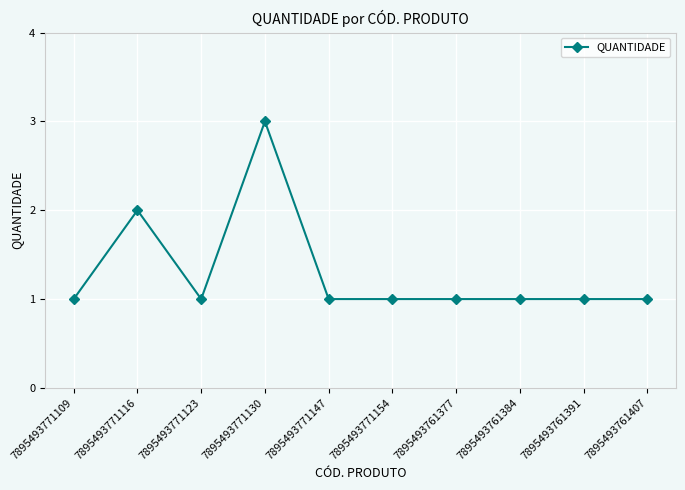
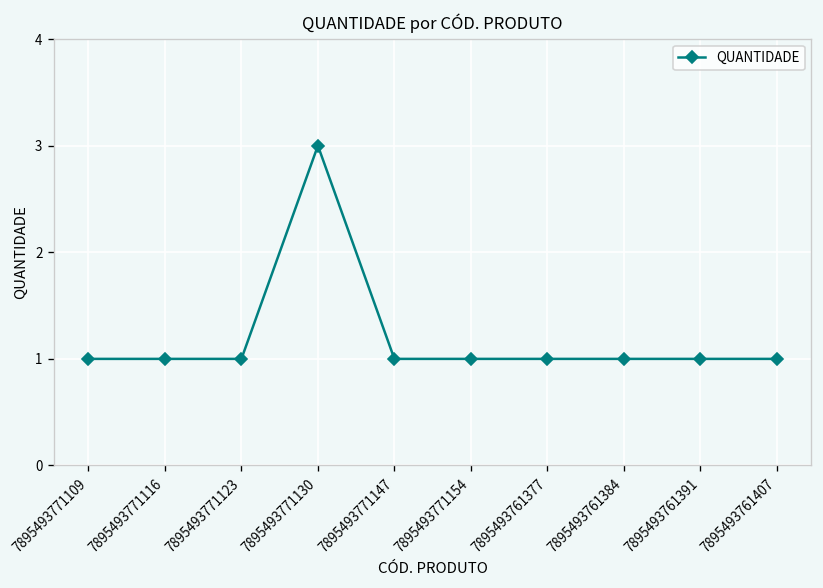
  {
    "7895493771109": 1,
-   "7895493771116": 2,
+   "7895493771116": 1,
    "7895493771123": 1,
    "7895493771130": 3,
    "7895493771147": 1,
    "7895493771154": 1,
    "7895493761377": 1,
    "7895493761384": 1,
    "7895493761391": 1,
    "7895493761407": 1
  }
